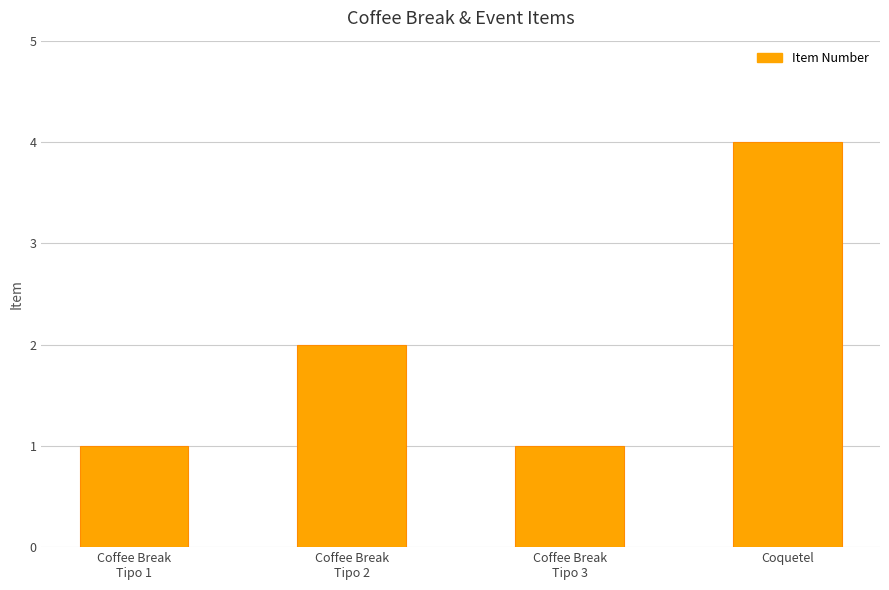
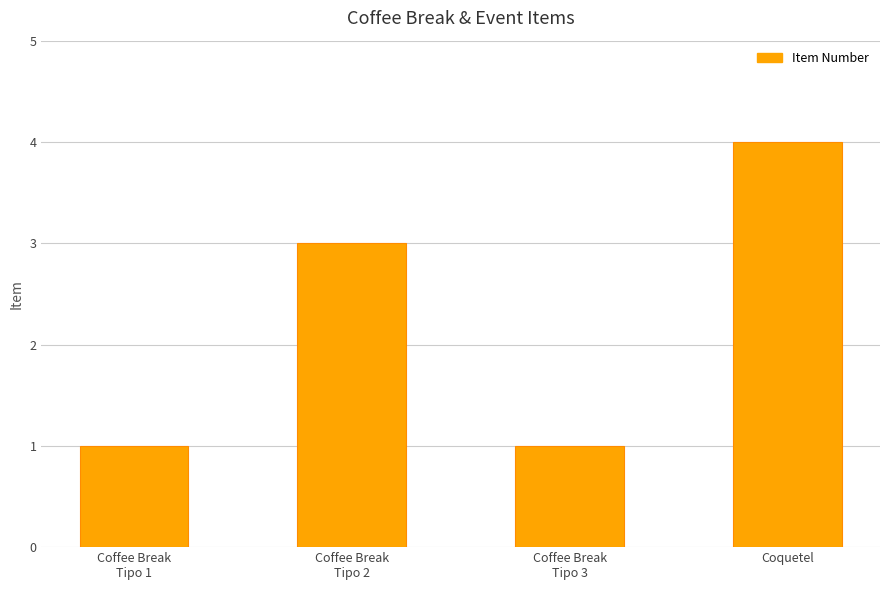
  {
    "Coffee Break Tipo 1": 1,
-   "Coffee Break Tipo 2": 2,
+   "Coffee Break Tipo 2": 3,
    "Coffee Break Tipo 3": 1,
    "Coquetel": 4
  }
